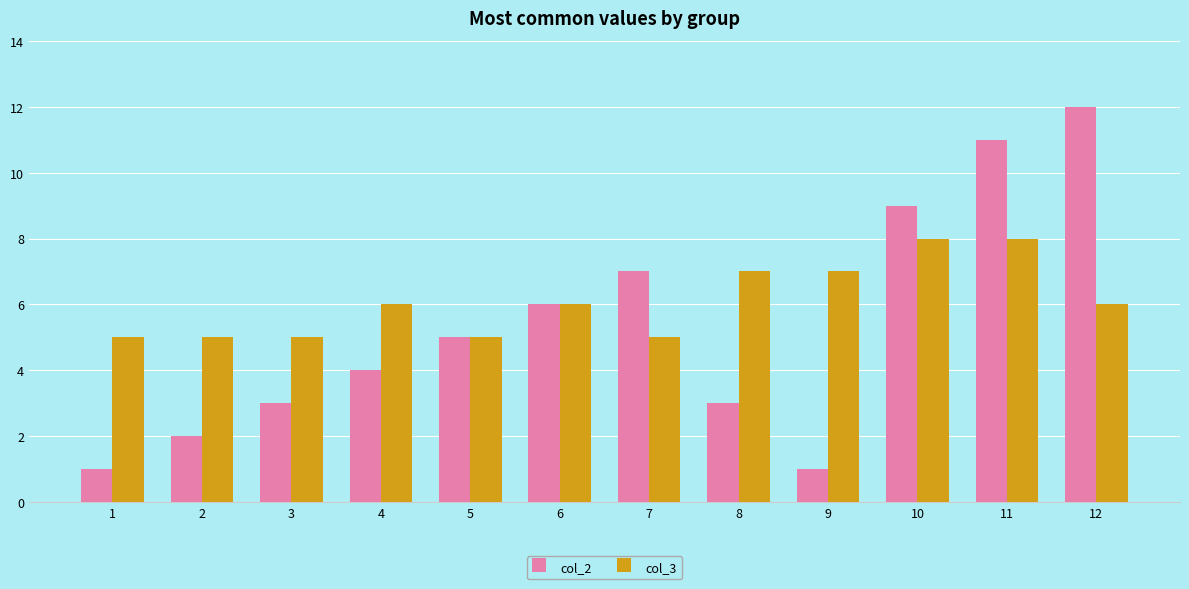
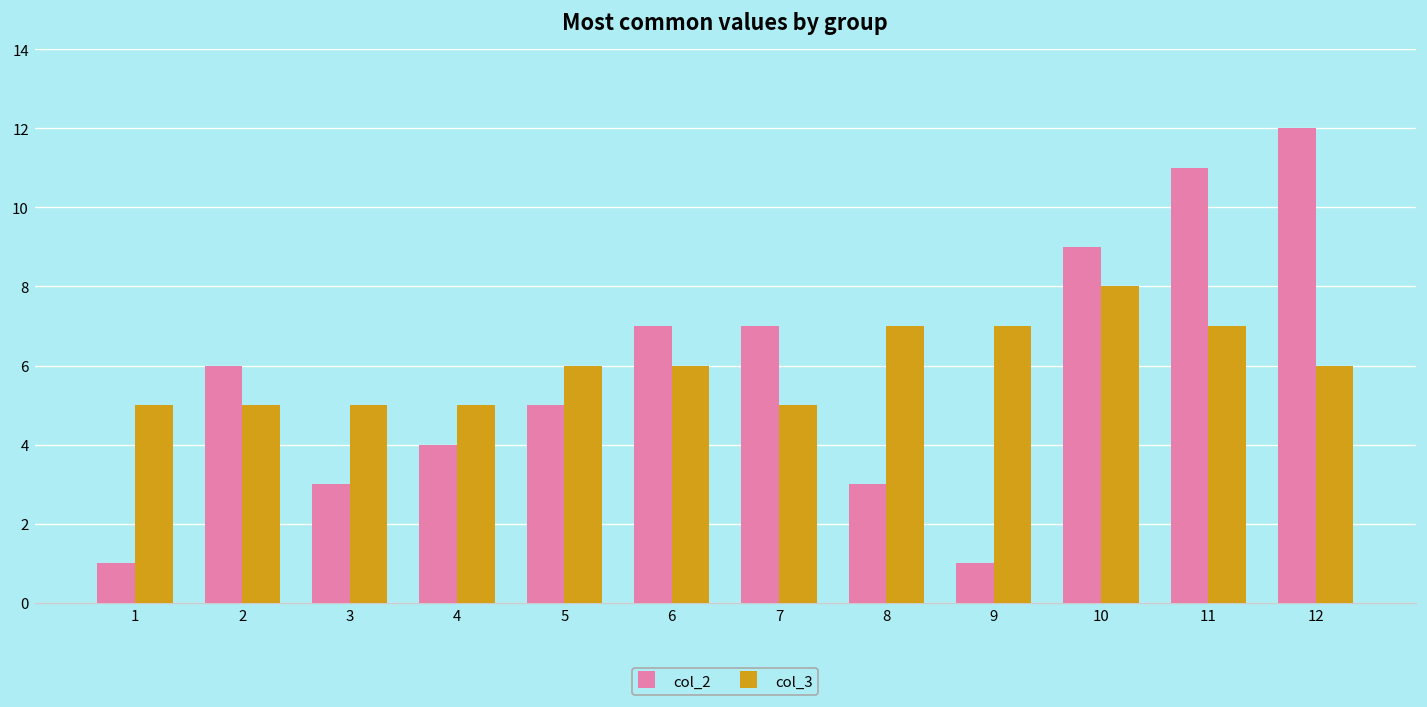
  {
    "col_2": {
      "1": 1,
-     "2": 2,
+     "2": 6,
      "3": 3,
      "4": 4,
      "5": 5,
-     "6": 6,
+     "6": 7,
      "7": 7,
      "8": 3,
      "9": 1,
      "10": 9,
      "11": 11,
      "12": 12
    },
    "col_3": {
      "1": 5,
      "2": 5,
      "3": 5,
-     "4": 6,
-     "5": 5,
+     "4": 5,
+     "5": 6,
      "6": 6,
      "7": 5,
      "8": 7,
      "9": 7,
      "10": 8,
-     "11": 8,
+     "11": 7,
      "12": 6
    }
  }
